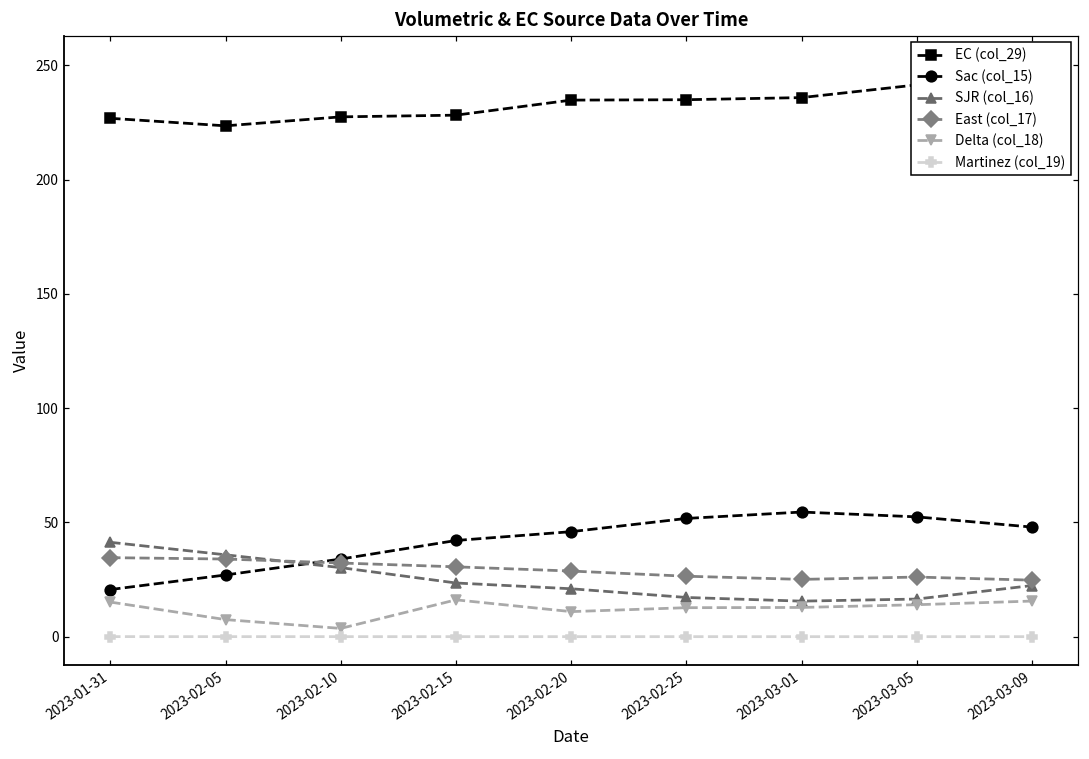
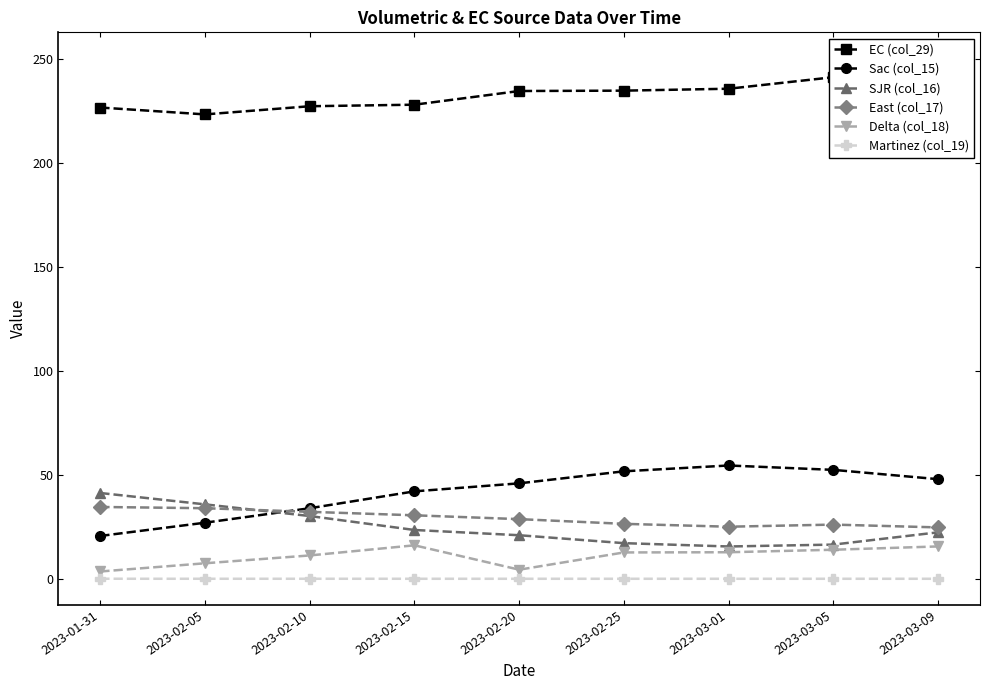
  {
    "Delta (col_18)": {
-     "2023-01-31": 15,
+     "2023-01-31": 4,
      "2023-02-05": 7,
-     "2023-02-10": 4,
+     "2023-02-10": 11,
      "2023-02-15": 16,
-     "2023-02-20": 11,
+     "2023-02-20": 4,
      "2023-02-25": 13,
      "2023-03-01": 13,
      "2023-03-05": 14,
      "2023-03-09": 16
    },
    "Martinez (col_19)": {
      "2023-01-31": 0,
      "2023-02-05": 0,
      "2023-02-10": 0,
      "2023-02-15": 0,
      "2023-02-20": 0,
      "2023-02-25": 0,
      "2023-03-01": 0,
      "2023-03-05": 0,
      "2023-03-09": 0
    }
  }
